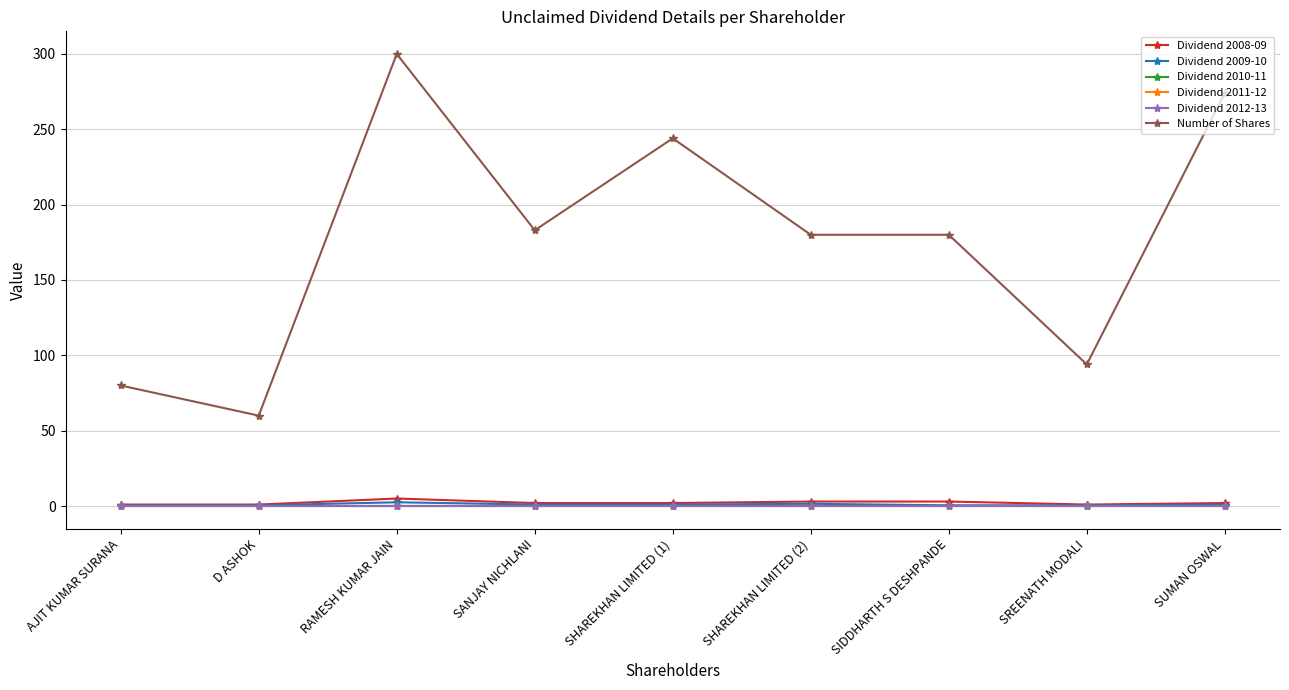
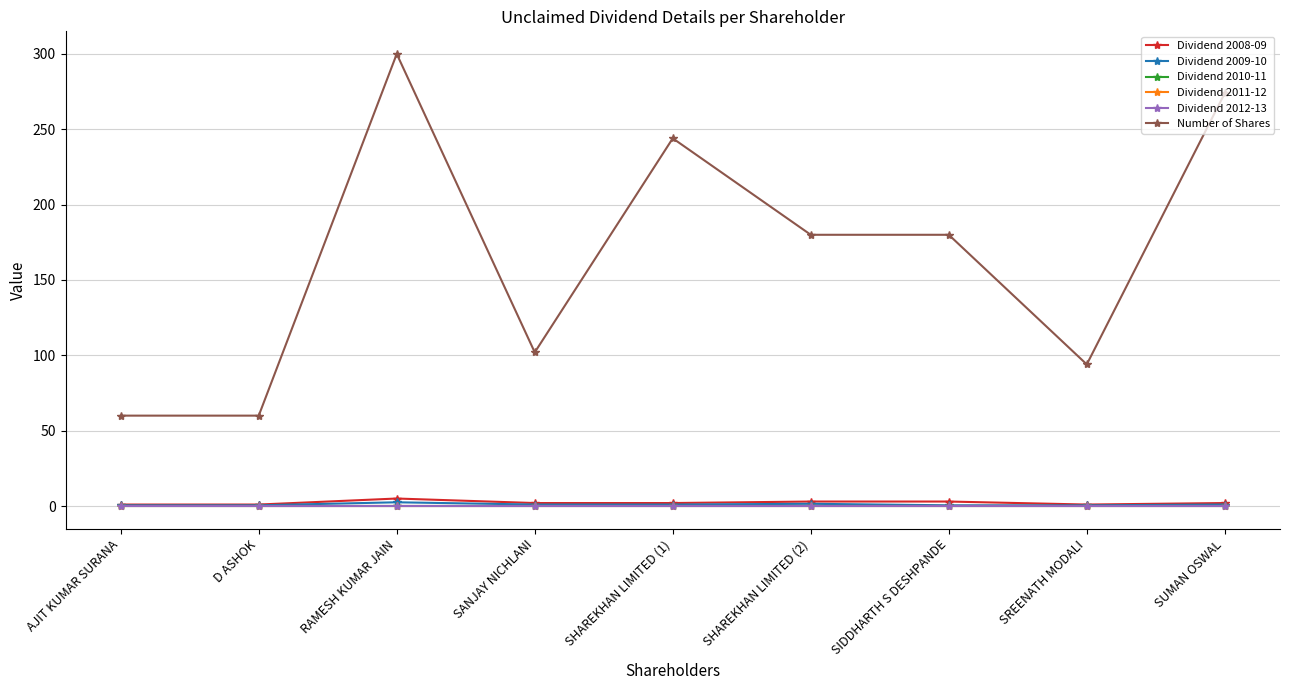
  {
    "Dividend 2008-09": {
      "RAMESH KUMAR JAIN": 5,
      "SIDDHARTH S DESHPANDE": 3
    },
    "Dividend 2009-10": {
      "RAMESH KUMAR JAIN": 3
    },
    "Dividend 2012-13": {
      "RAMESH KUMAR JAIN": 0
    },
    "Number of Shares": {
-     "AJIT KUMAR SURANA": 80,
+     "AJIT KUMAR SURANA": 60,
      "D ASHOK": 60,
      "RAMESH KUMAR JAIN": 300,
-     "SANJAY NICHLANI": 183,
+     "SANJAY NICHLANI": 102,
      "SHAREKHAN LIMITED (1)": 244,
      "SHAREKHAN LIMITED (2)": 180,
      "SIDDHARTH S DESHPANDE": 180,
      "SREENATH MODALI": 94
    }
  }
